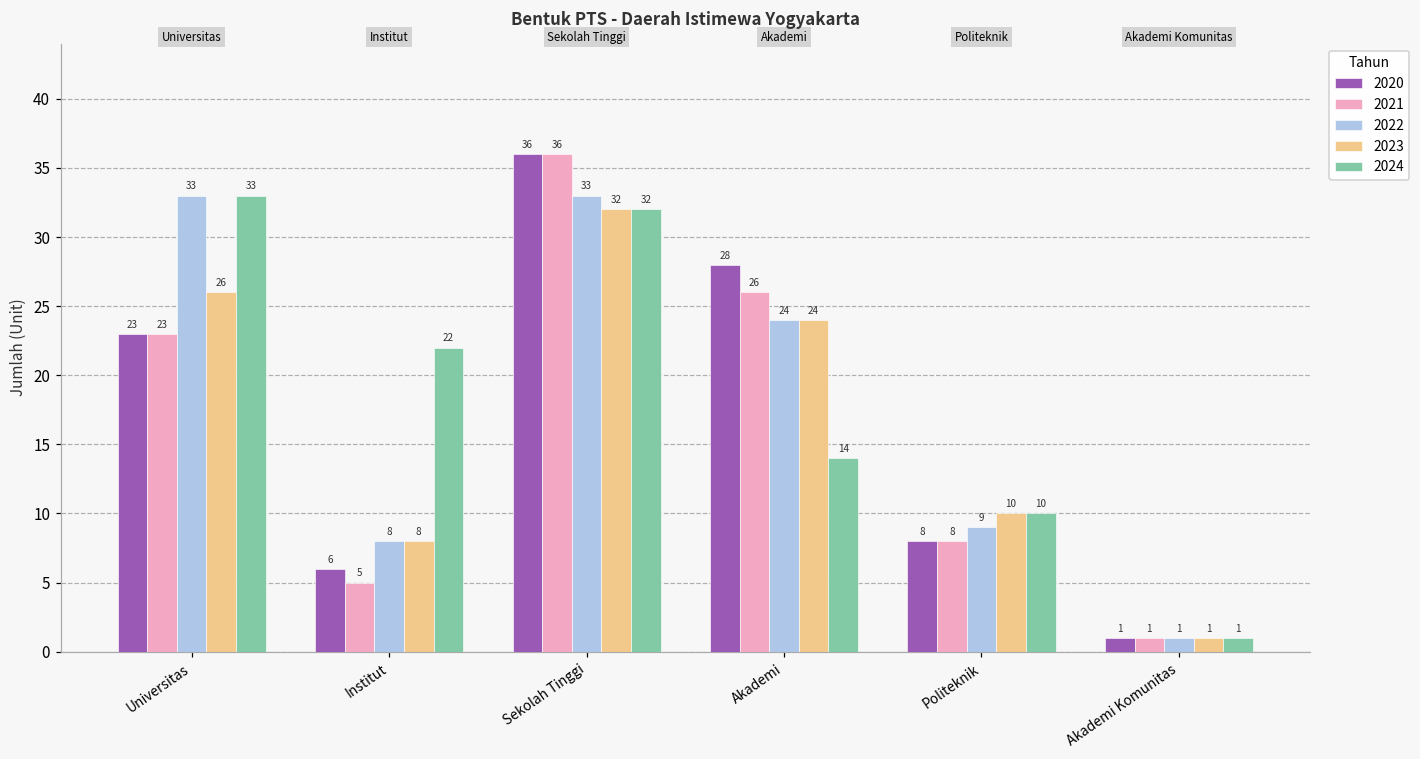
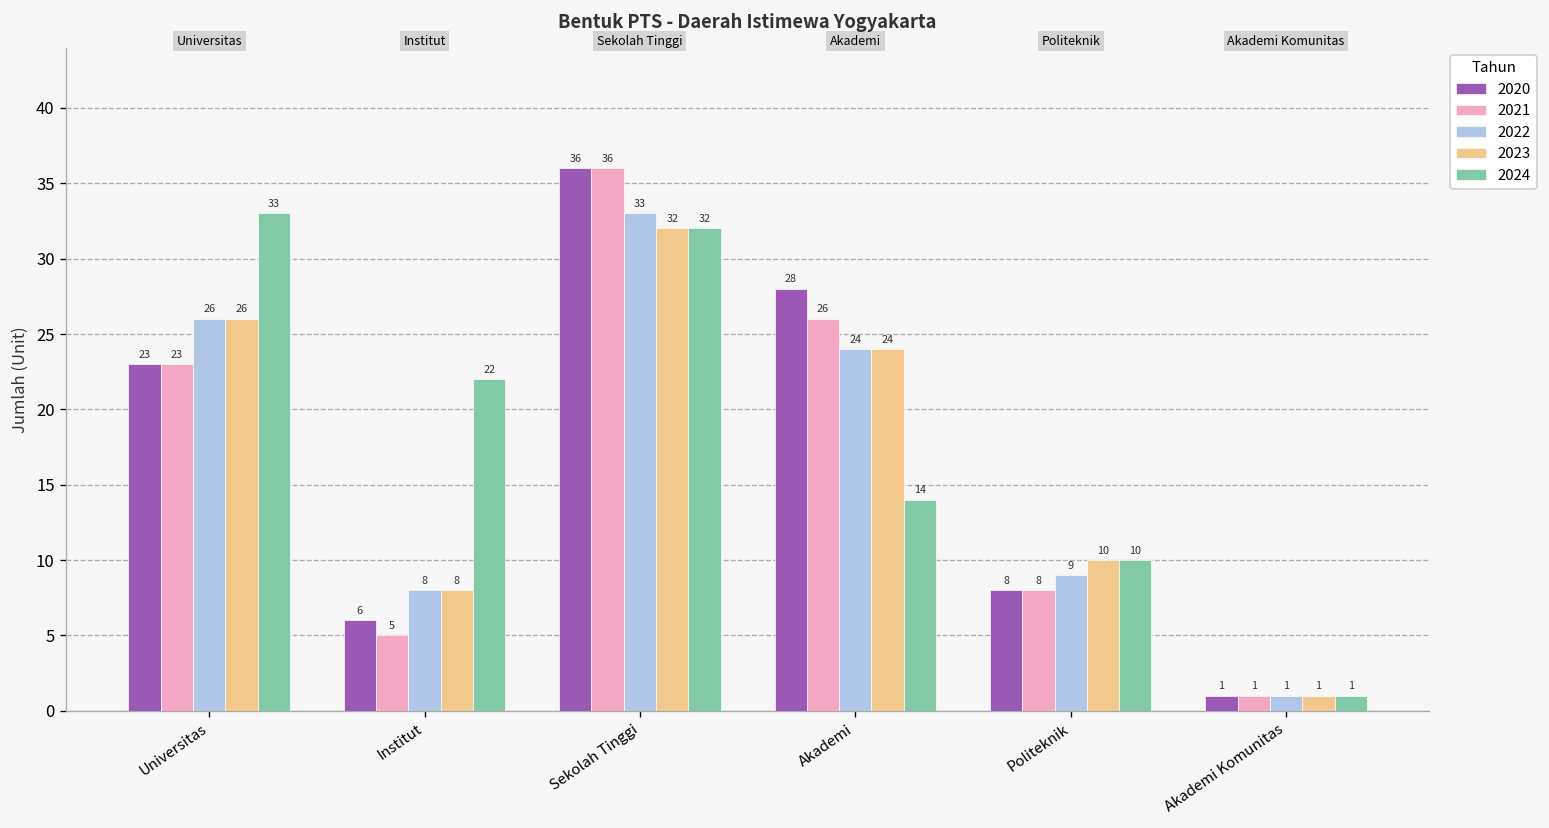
  {
    "2020": {
      "Universitas": 23,
      "Institut": 6,
      "Sekolah Tinggi": 36,
      "Akademi": 28,
      "Politeknik": 8,
      "Akademi Komunitas": 1
    },
    "2021": {
      "Universitas": 23,
      "Institut": 5,
      "Sekolah Tinggi": 36,
      "Akademi": 26,
      "Politeknik": 8,
      "Akademi Komunitas": 1
    },
    "2022": {
-     "Universitas": 33,
+     "Universitas": 26,
      "Institut": 8,
      "Sekolah Tinggi": 33,
      "Akademi": 24,
      "Politeknik": 9,
      "Akademi Komunitas": 1
    },
    "2023": {
      "Universitas": 26,
      "Institut": 8,
      "Sekolah Tinggi": 32,
      "Akademi": 24,
      "Politeknik": 10,
      "Akademi Komunitas": 1
    },
    "2024": {
      "Universitas": 33,
      "Institut": 22,
      "Sekolah Tinggi": 32,
      "Akademi": 14,
      "Politeknik": 10,
      "Akademi Komunitas": 1
    }
  }
